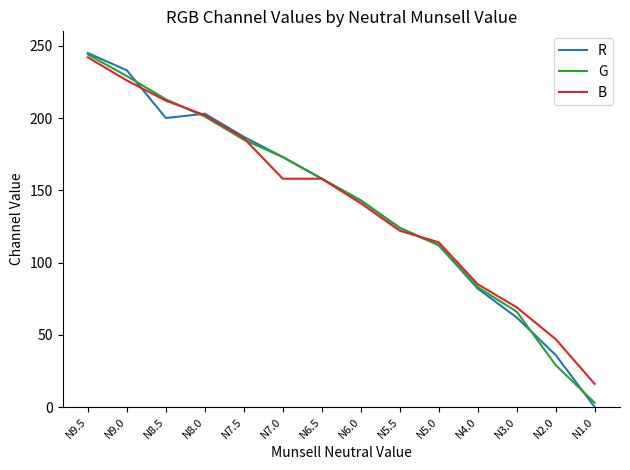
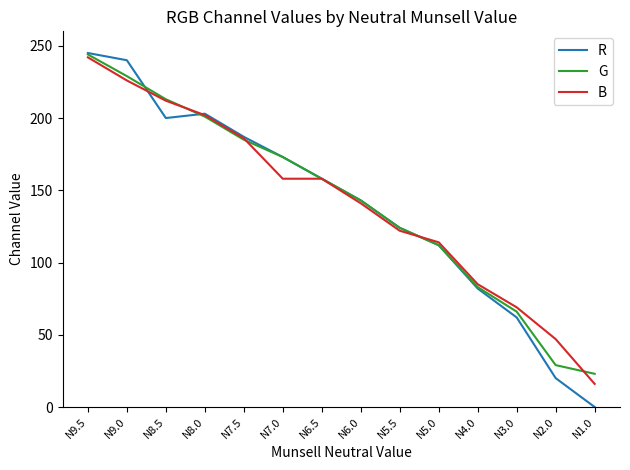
  {
    "R": {
-     "N9.0": 233,
+     "N9.0": 240,
      "N8.5": 200,
      "N3.0": 62,
-     "N2.0": 36,
+     "N2.0": 20,
      "N1.0": 0
    },
    "G": {
      "N9.0": 229,
      "N3.0": 66,
      "N2.0": 29,
-     "N1.0": 3
+     "N1.0": 23
    },
    "B": {
      "N9.5": 242,
      "N9.0": 226,
      "N7.0": 158,
      "N6.0": 141,
      "N5.5": 122,
      "N5.0": 114,
      "N4.0": 85,
      "N3.0": 69,
      "N2.0": 47,
      "N1.0": 16
    }
  }
